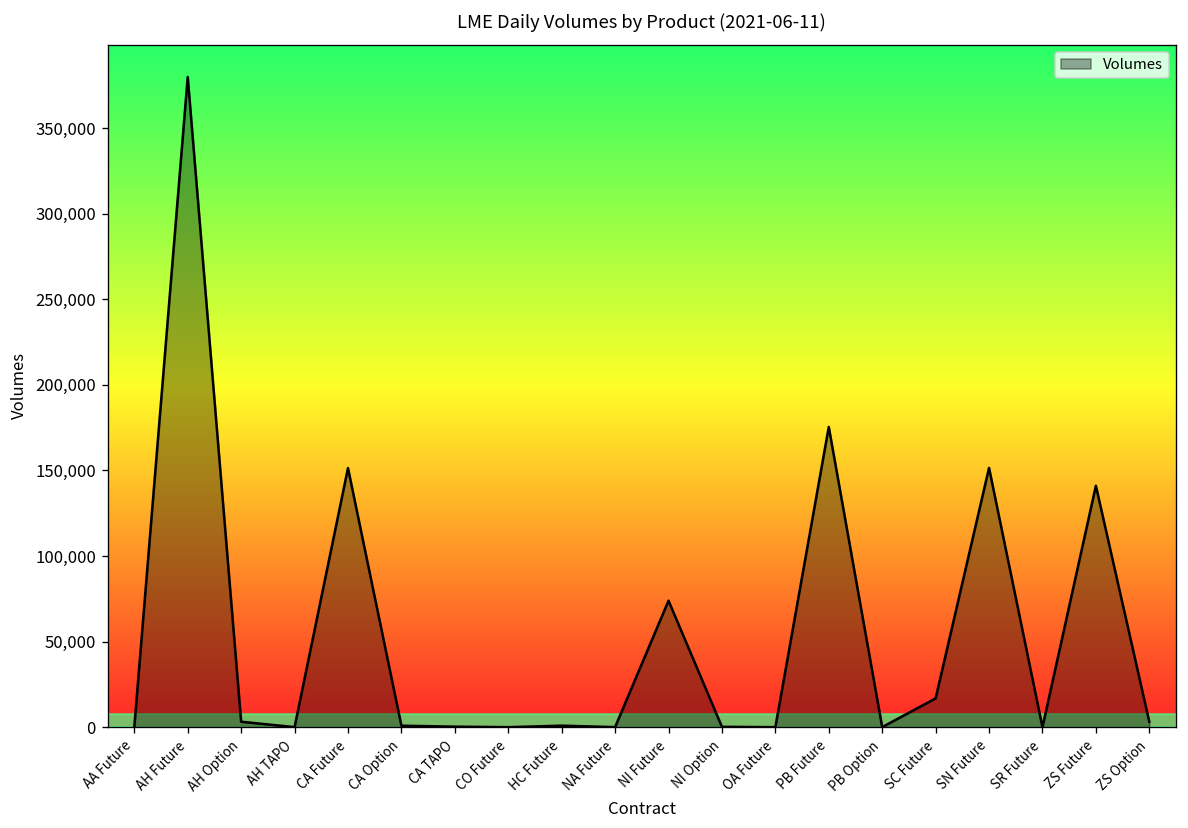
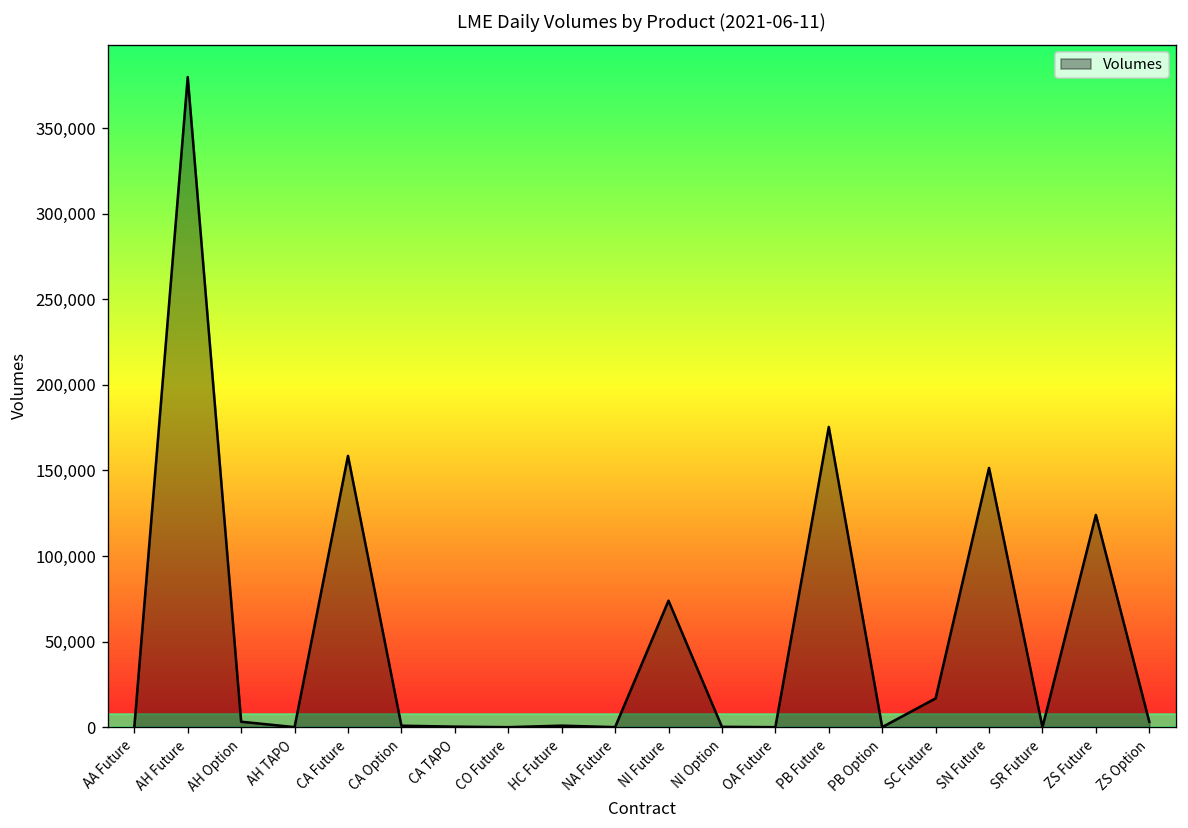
  {
    "AH Future": "380,000",
-   "CA Future": "151,000",
+   "CA Future": "158,000",
    "NI Future": "74,000",
    "PB Future": "175,000",
    "SC Future": "17,000",
    "SN Future": "151,000",
-   "ZS Future": "141,000"
+   "ZS Future": "124,000"
  }
